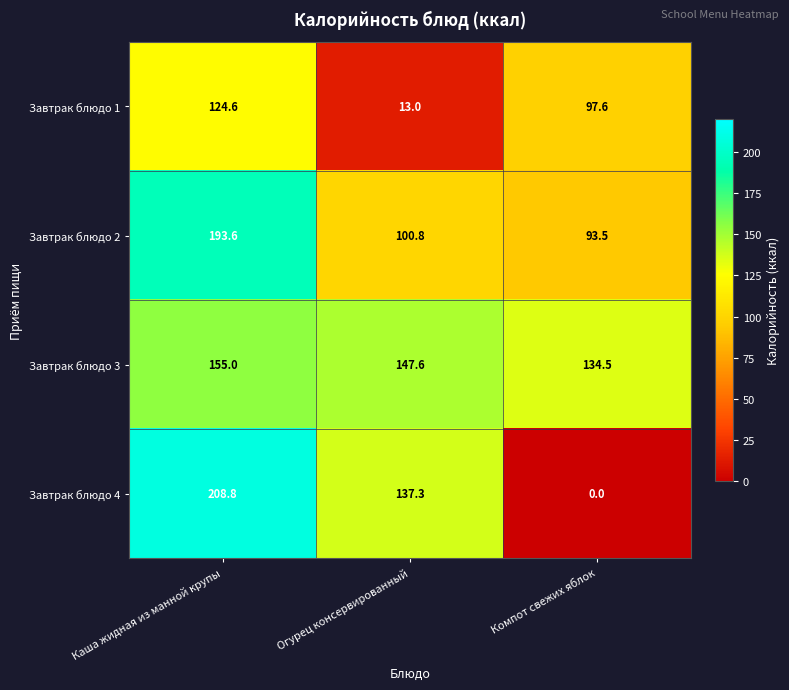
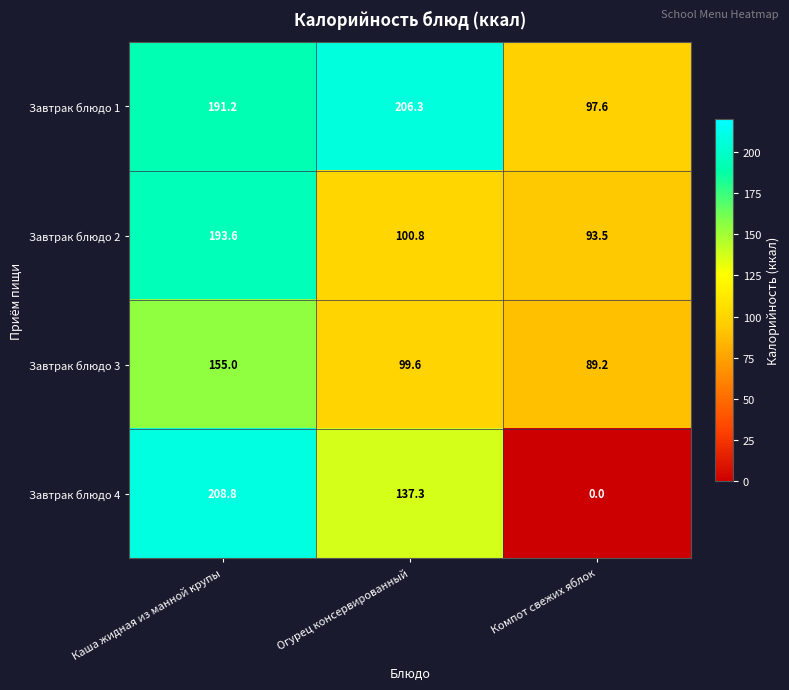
  {
    "Завтрак блюдо 1": {
-     "Каша жидная из манной крупы": 124.6,
-     "Огурец консервированный": 13.0,
+     "Каша жидная из манной крупы": 191.2,
+     "Огурец консервированный": 206.3,
      "Компот свежих яблок": 97.6
    },
    "Завтрак блюдо 2": {
      "Каша жидная из манной крупы": 193.6,
      "Огурец консервированный": 100.8,
      "Компот свежих яблок": 93.5
    },
    "Завтрак блюдо 3": {
      "Каша жидная из манной крупы": 155.0,
-     "Огурец консервированный": 147.6,
-     "Компот свежих яблок": 134.5
+     "Огурец консервированный": 99.6,
+     "Компот свежих яблок": 89.2
    },
    "Завтрак блюдо 4": {
      "Каша жидная из манной крупы": 208.8,
      "Огурец консервированный": 137.3,
      "Компот свежих яблок": 0.0
    }
  }
